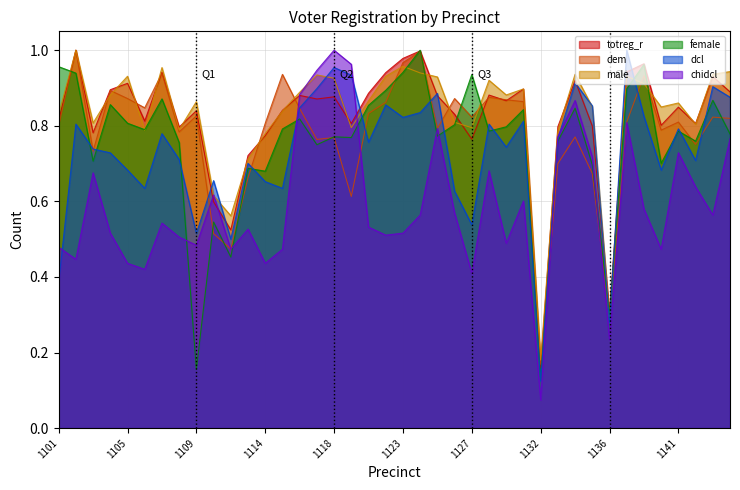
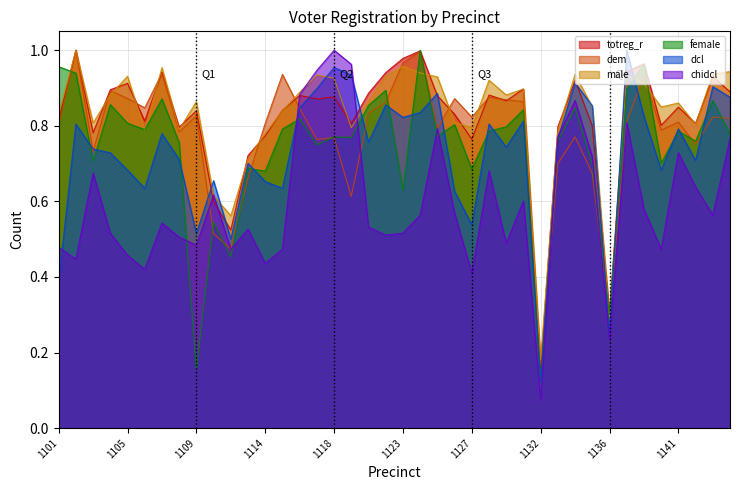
  {
    "female": {
      "1101": 0.96,
      "1105": 0.81,
      "1109": 0.16,
      "1114": 0.68,
-     "1123": 0.94,
-     "1127": 0.94
+     "1123": 0.63,
+     "1127": 0.69
    },
    "dcl": {
      "1101": 0.39,
      "1105": 0.68,
      "1109": 0.52,
      "1114": 0.65,
      "1118": 0.95,
      "1123": 0.82,
      "1127": 0.54,
-     "1136": 0.28
+     "1136": 0.25
    },
    "chidcl": {
      "1101": 0.48,
-     "1105": 0.44,
+     "1105": 0.46,
      "1109": 0.48,
      "1114": 0.44,
      "1118": 1.00,
      "1123": 0.52,
      "1127": 0.41,
      "1132": 0.07,
      "1136": 0.23,
      "1141": 0.73
    }
  }
